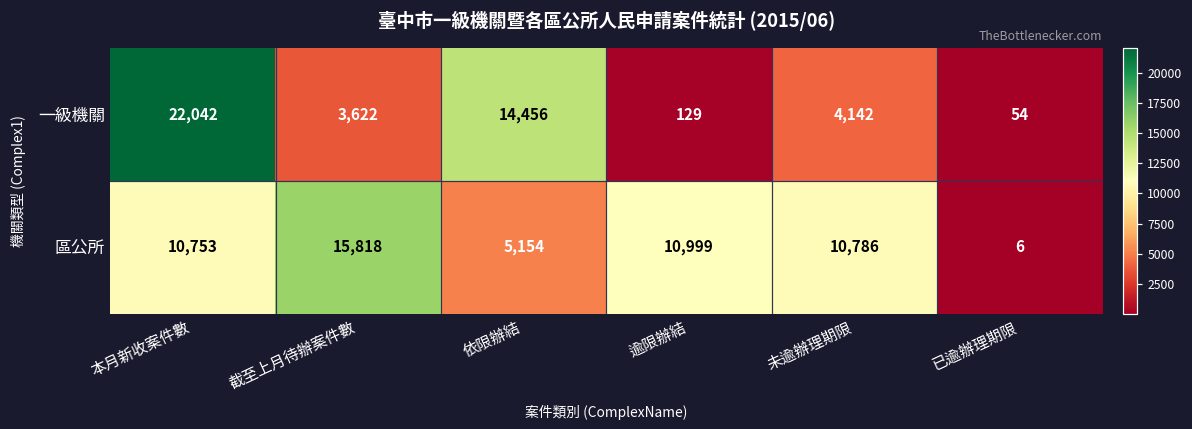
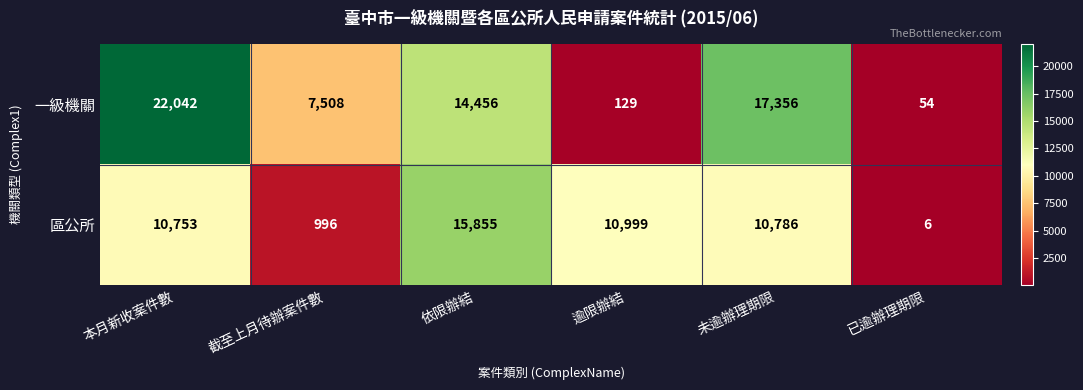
  {
    "一級機關": {
      "本月新收案件數": "22,042",
-     "截至上月待辦案件數": "3,622",
+     "截至上月待辦案件數": "7,508",
      "依限辦結": "14,456",
      "逾限辦結": "129",
-     "未逾辦理期限": "4,142",
+     "未逾辦理期限": "17,356",
      "已逾辦理期限": "54"
    },
    "區公所": {
      "本月新收案件數": "10,753",
-     "截至上月待辦案件數": "15,818",
-     "依限辦結": "5,154",
+     "截至上月待辦案件數": "996",
+     "依限辦結": "15,855",
      "逾限辦結": "10,999",
      "未逾辦理期限": "10,786",
      "已逾辦理期限": "6"
    }
  }
